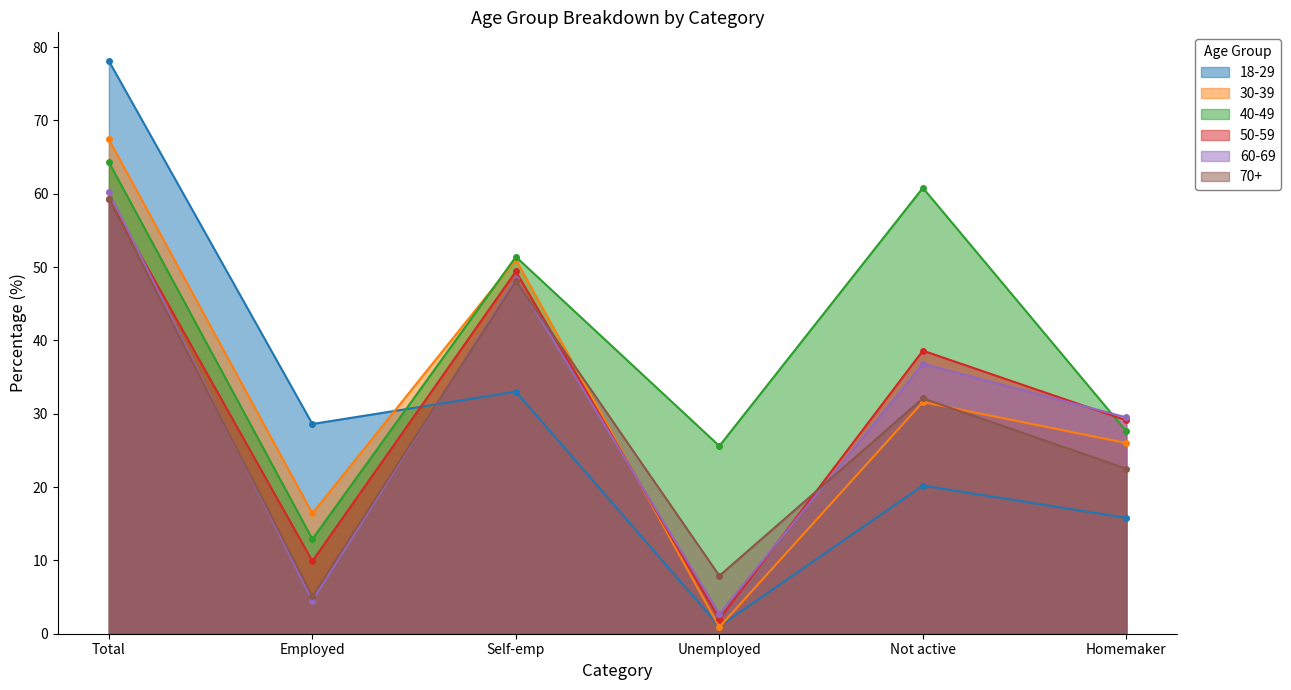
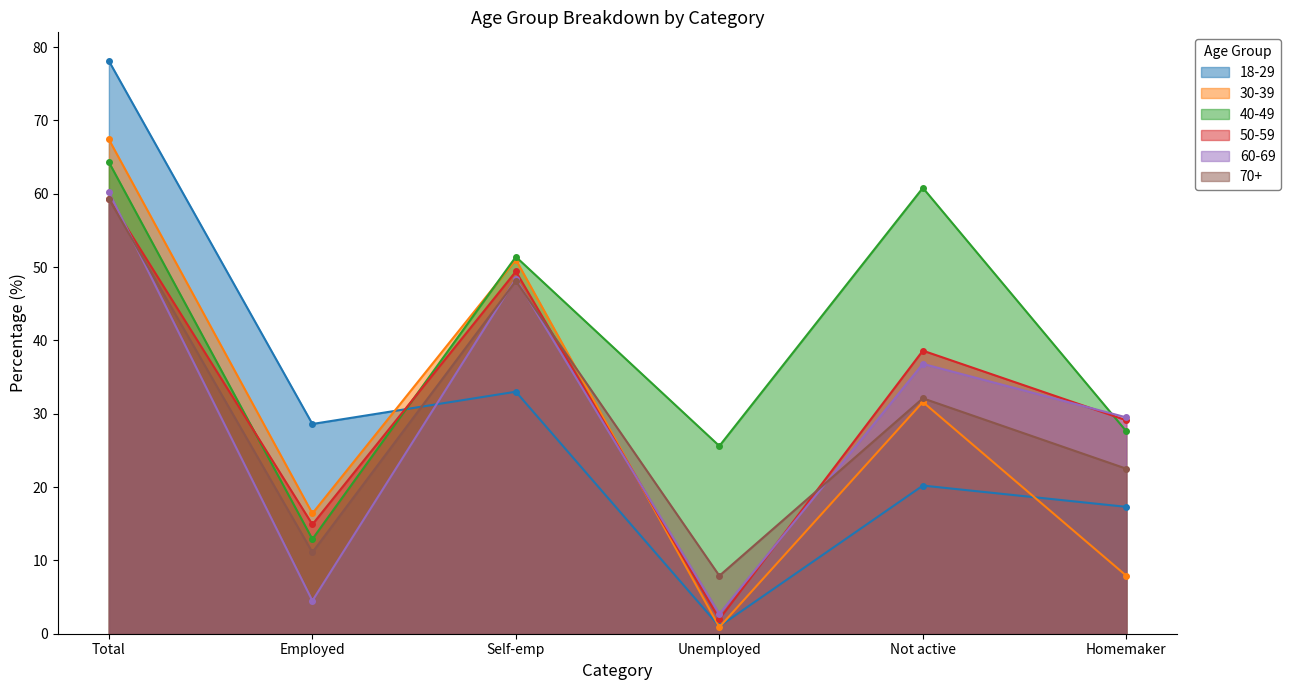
  {
    "18-29": {
      "Total": 78,
      "Employed": 29,
      "Self-emp": 33,
      "Not active": 20,
-     "Homemaker": 16
+     "Homemaker": 17
    },
    "30-39": {
      "Total": 67,
      "Employed": 16,
      "Self-emp": 51,
      "Not active": 32,
-     "Homemaker": 26
+     "Homemaker": 8
    },
    "40-49": {
      "Total": 64,
      "Employed": 13,
      "Self-emp": 51,
      "Unemployed": 26,
      "Not active": 61,
      "Homemaker": 28
    },
    "50-59": {
-     "Employed": 10,
+     "Employed": 15,
      "Self-emp": 49,
      "Unemployed": 2,
      "Not active": 39,
      "Homemaker": 29
    },
    "60-69": {
      "Total": 60,
      "Employed": 5,
      "Unemployed": 3,
      "Not active": 37,
      "Homemaker": 30
    },
    "70+": {
-     "Employed": 5,
+     "Employed": 11,
      "Unemployed": 8,
      "Not active": 32,
      "Homemaker": 23
    }
  }
